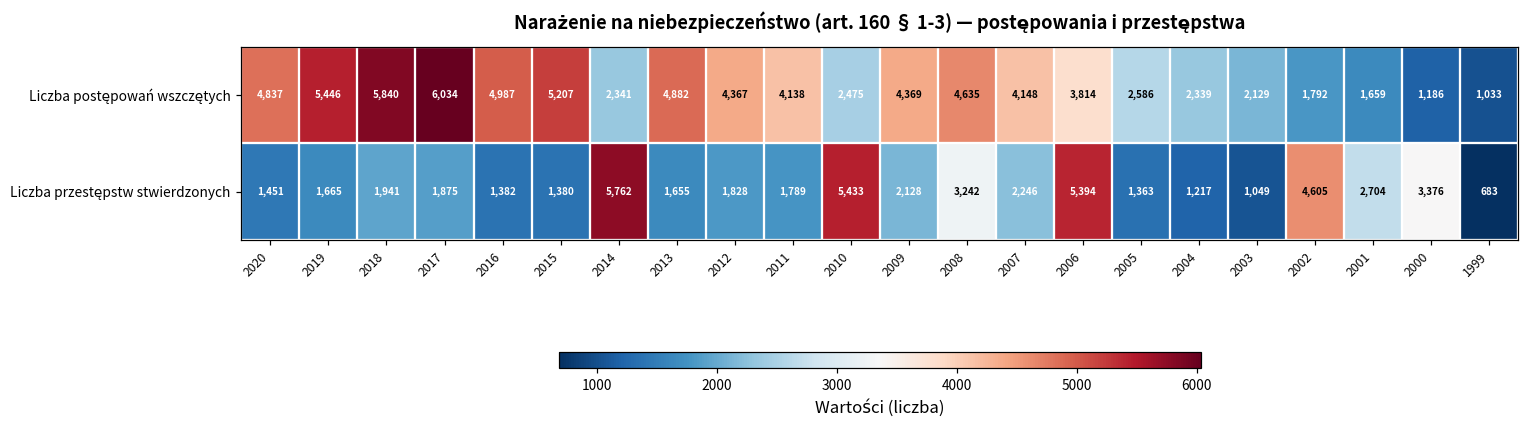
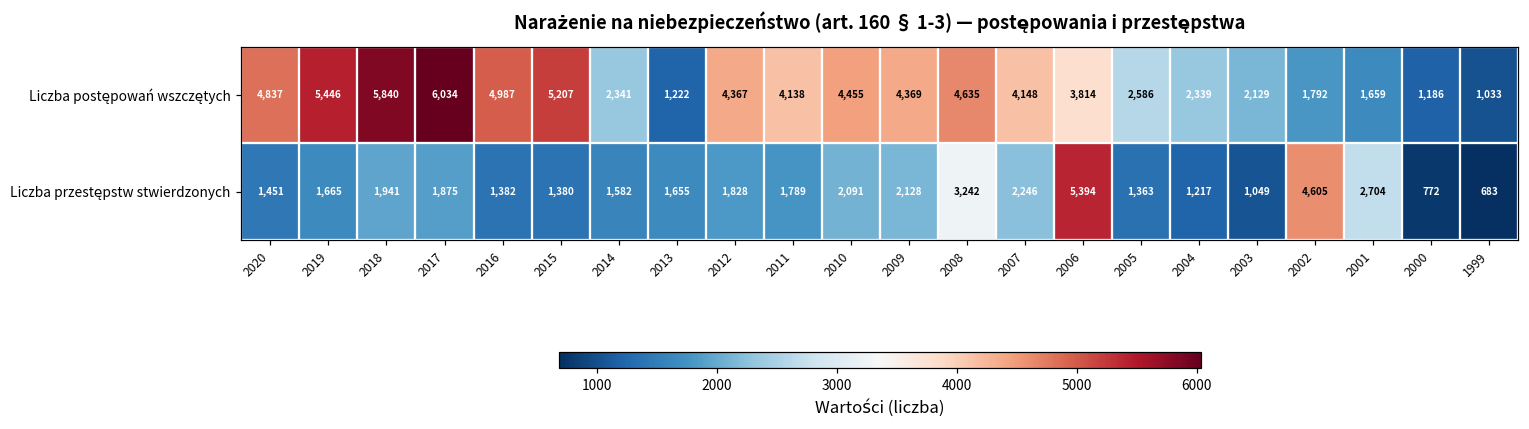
  {
    "Liczba postępowań wszczętych": {
      "2020": "4,837",
      "2019": "5,446",
      "2018": "5,840",
      "2017": "6,034",
      "2016": "4,987",
      "2015": "5,207",
      "2014": "2,341",
-     "2013": "4,882",
+     "2013": "1,222",
      "2012": "4,367",
      "2011": "4,138",
-     "2010": "2,475",
+     "2010": "4,455",
      "2009": "4,369",
      "2008": "4,635",
      "2007": "4,148",
      "2006": "3,814",
      "2005": "2,586",
      "2004": "2,339",
      "2003": "2,129",
      "2002": "1,792",
      "2001": "1,659",
      "2000": "1,186",
      "1999": "1,033"
    },
    "Liczba przestępstw stwierdzonych": {
      "2020": "1,451",
      "2019": "1,665",
      "2018": "1,941",
      "2017": "1,875",
      "2016": "1,382",
      "2015": "1,380",
-     "2014": "5,762",
+     "2014": "1,582",
      "2013": "1,655",
      "2012": "1,828",
      "2011": "1,789",
-     "2010": "5,433",
+     "2010": "2,091",
      "2009": "2,128",
      "2008": "3,242",
      "2007": "2,246",
      "2006": "5,394",
      "2005": "1,363",
      "2004": "1,217",
      "2003": "1,049",
      "2002": "4,605",
      "2001": "2,704",
-     "2000": "3,376",
+     "2000": "772",
      "1999": "683"
    }
  }
